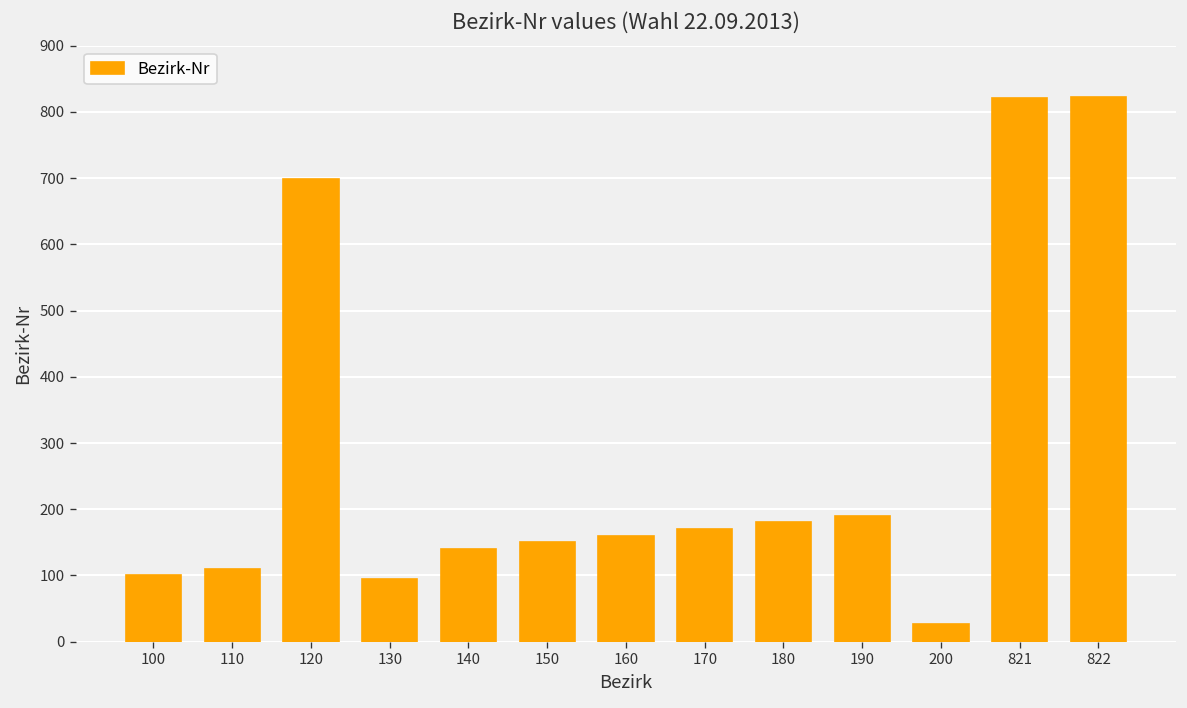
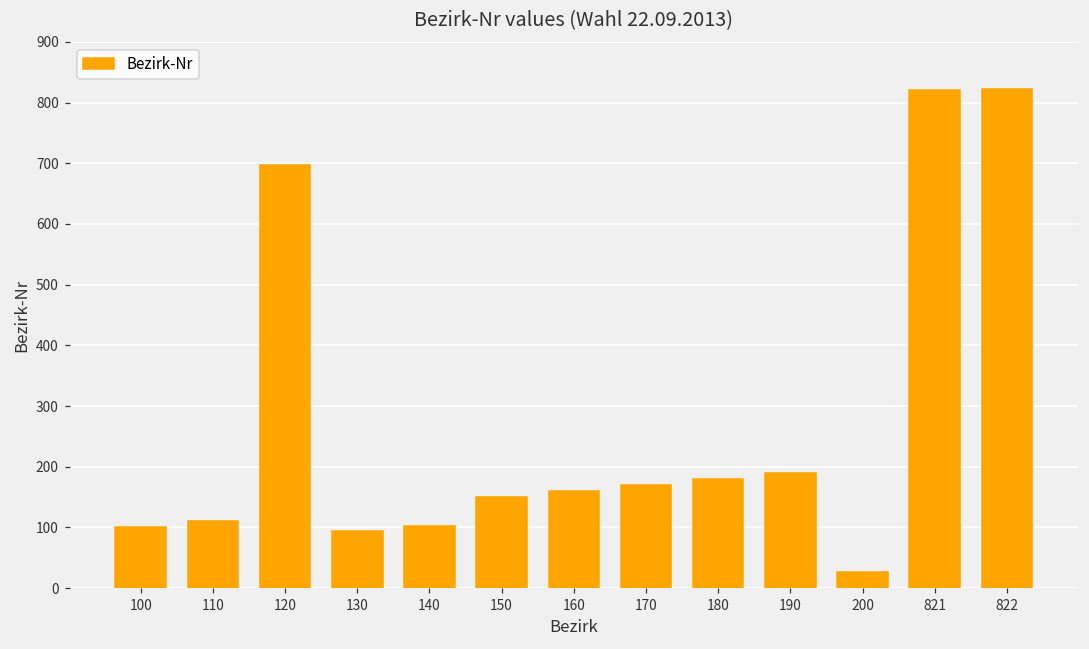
  {
    "100": 100,
    "110": 110,
    "120": 700,
    "130": 100,
-   "140": 140,
+   "140": 100,
    "150": 150,
    "160": 160,
    "170": 170,
    "180": 180,
    "190": 190,
    "200": 30,
    "821": 820,
    "822": 820
  }
